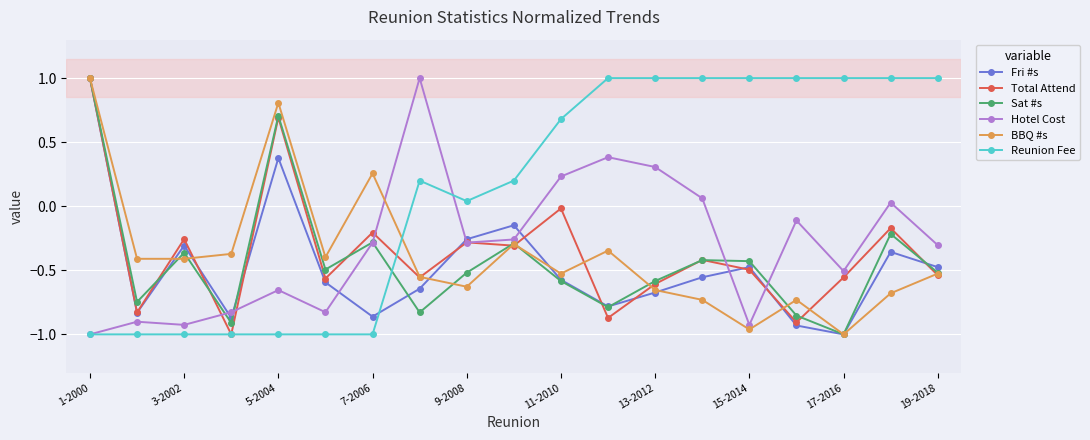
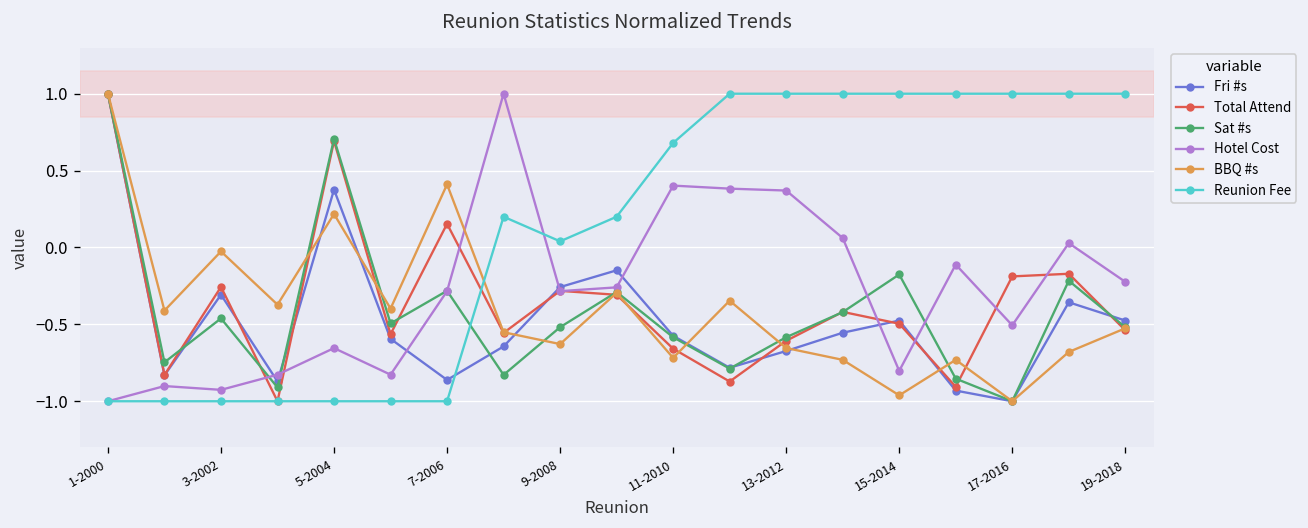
  {
    "Fri #s": {
      "3-2002": -0.31,
      "5-2004": 0.38,
      "7-2006": -0.86,
      "9-2008": -0.26,
      "15-2014": -0.48,
      "19-2018": -0.48
    },
    "Total Attend": {
      "3-2002": -0.26,
-     "7-2006": -0.21,
-     "11-2010": -0.02,
+     "7-2006": 0.15,
+     "11-2010": -0.66,
      "13-2012": -0.61,
      "15-2014": -0.50,
-     "17-2016": -0.56
+     "17-2016": -0.19
    },
    "Sat #s": {
-     "3-2002": -0.36,
+     "3-2002": -0.46,
      "9-2008": -0.52,
      "13-2012": -0.58,
-     "15-2014": -0.43
+     "15-2014": -0.18
    },
    "Hotel Cost": {
      "3-2002": -0.93,
      "5-2004": -0.65,
-     "11-2010": 0.23,
-     "13-2012": 0.31,
-     "15-2014": -0.93,
+     "11-2010": 0.40,
+     "13-2012": 0.37,
+     "15-2014": -0.80,
      "17-2016": -0.51,
-     "19-2018": -0.30
+     "19-2018": -0.22
    },
    "BBQ #s": {
-     "3-2002": -0.41,
-     "5-2004": 0.81,
-     "7-2006": 0.26,
+     "3-2002": -0.03,
+     "5-2004": 0.22,
+     "7-2006": 0.41,
      "9-2008": -0.63,
-     "11-2010": -0.53,
+     "11-2010": -0.72,
      "15-2014": -0.96
    },
    "Reunion Fee": {
      "3-2002": -1.00,
      "5-2004": -1.00,
      "7-2006": -1.00,
      "9-2008": 0.04,
      "11-2010": 0.68,
      "13-2012": 1.00,
      "15-2014": 1.00,
      "17-2016": 1.00,
      "19-2018": 1.00
    }
  }
